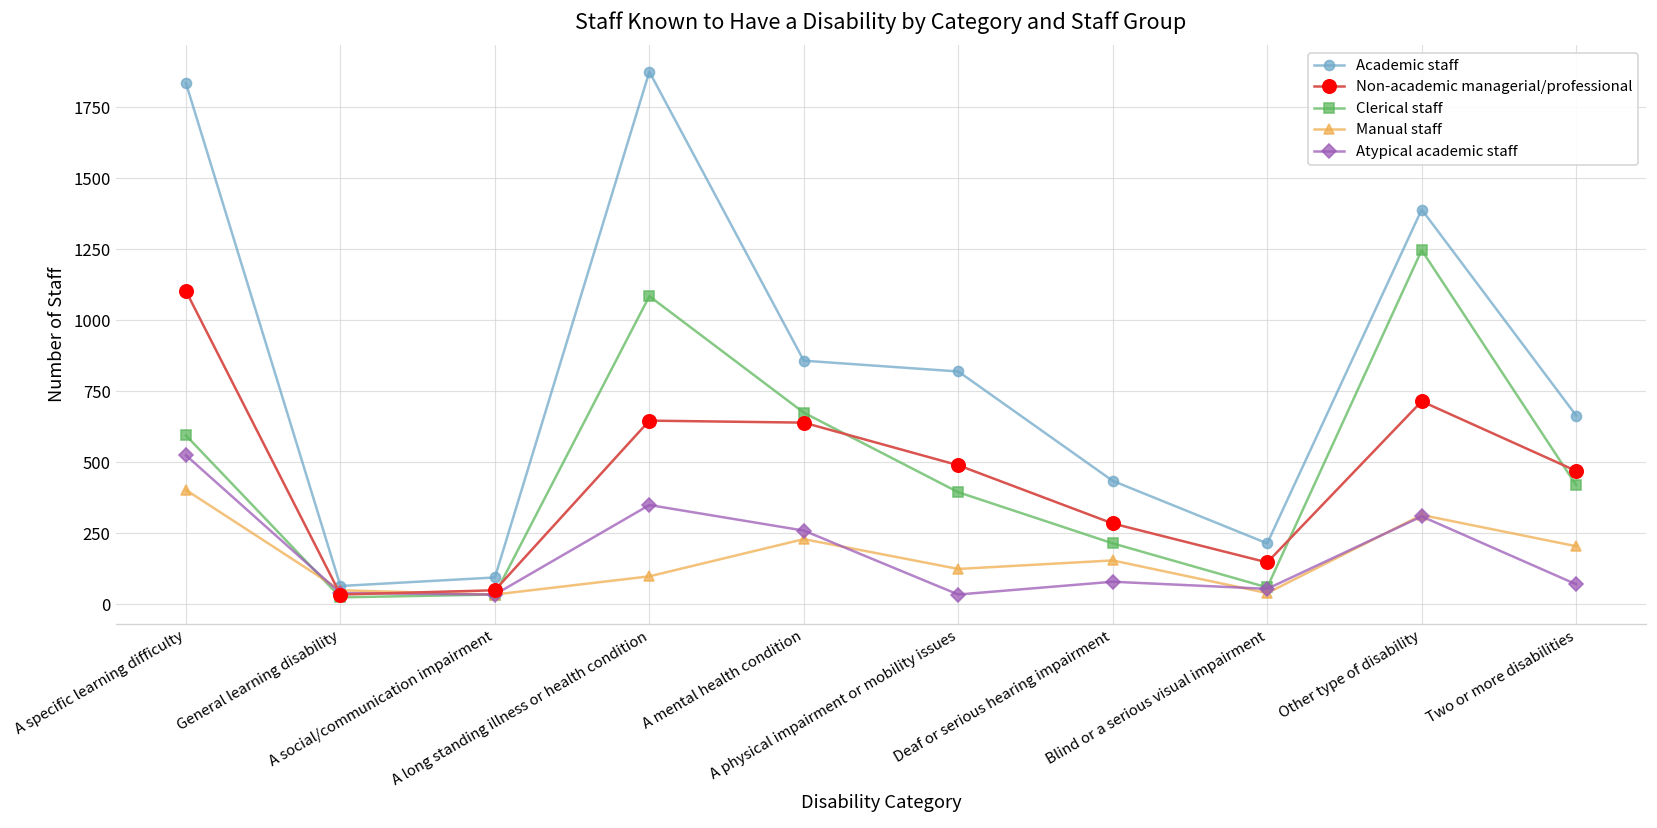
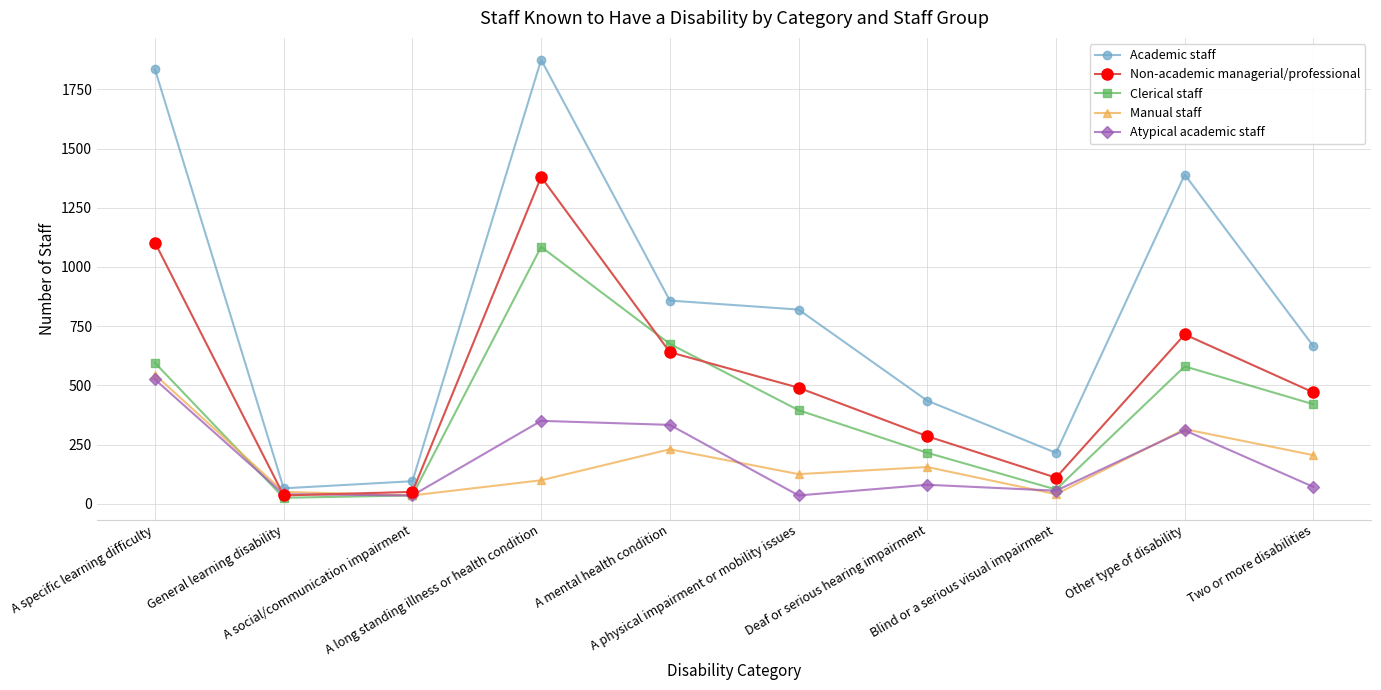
  {
    "Academic staff": {
      "A specific learning difficulty": 1840,
      "General learning disability": 70,
      "A social/communication impairment": 100,
      "A long standing illness or health condition": 1880,
      "A mental health condition": 860,
      "A physical impairment or mobility issues": 820,
      "Deaf or serious hearing impairment": 440,
      "Blind or a serious visual impairment": 220,
      "Other type of disability": 1390,
      "Two or more disabilities": 670
    },
    "Non-academic managerial/professional": {
      "A specific learning difficulty": 1100,
      "A social/communication impairment": 50,
-     "A long standing illness or health condition": 650,
+     "A long standing illness or health condition": 1380,
      "A mental health condition": 640,
      "A physical impairment or mobility issues": 490,
      "Deaf or serious hearing impairment": 290,
-     "Blind or a serious visual impairment": 150,
+     "Blind or a serious visual impairment": 110,
      "Other type of disability": 720,
      "Two or more disabilities": 470
    },
    "Clerical staff": {
      "A specific learning difficulty": 600,
      "A long standing illness or health condition": 1090,
      "A mental health condition": 680,
      "A physical impairment or mobility issues": 400,
      "Deaf or serious hearing impairment": 220,
-     "Other type of disability": 1250,
+     "Other type of disability": 580,
      "Two or more disabilities": 420
    },
    "Manual staff": {
-     "A specific learning difficulty": 400,
+     "A specific learning difficulty": 550,
      "A long standing illness or health condition": 100,
      "A mental health condition": 230,
      "A physical impairment or mobility issues": 130,
      "Deaf or serious hearing impairment": 160,
      "Blind or a serious visual impairment": 40,
      "Two or more disabilities": 210
    },
    "Atypical academic staff": {
      "A specific learning difficulty": 530,
      "A long standing illness or health condition": 350,
-     "A mental health condition": 260,
+     "A mental health condition": 330,
      "A physical impairment or mobility issues": 40,
      "Deaf or serious hearing impairment": 80,
      "Two or more disabilities": 70
    }
  }
